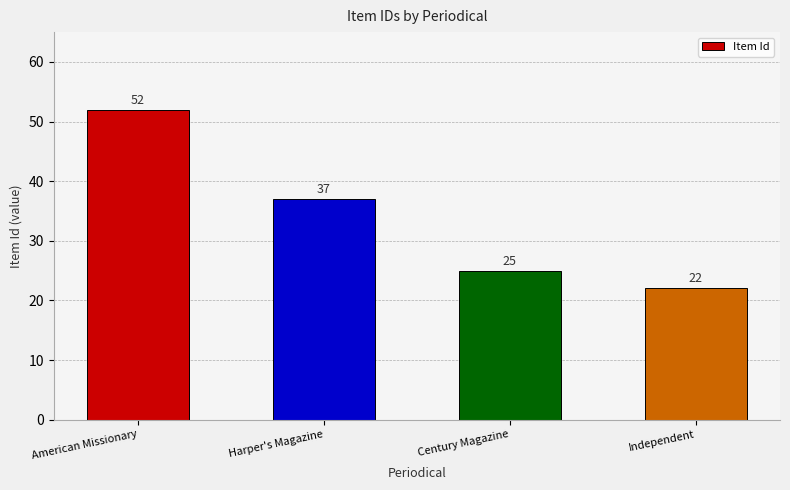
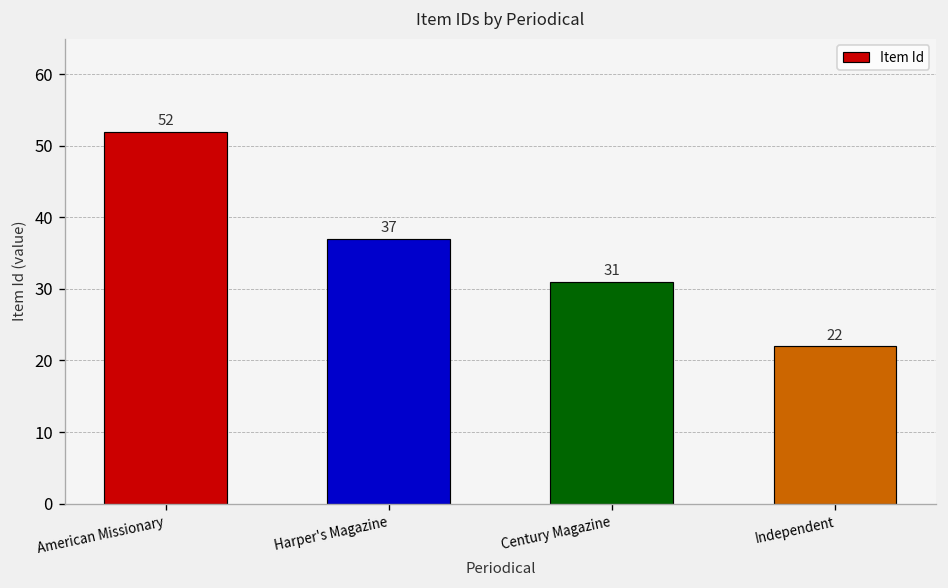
  {
    "American Missionary": 52,
    "Harper's Magazine": 37,
-   "Century Magazine": 25,
+   "Century Magazine": 31,
    "Independent": 22
  }
